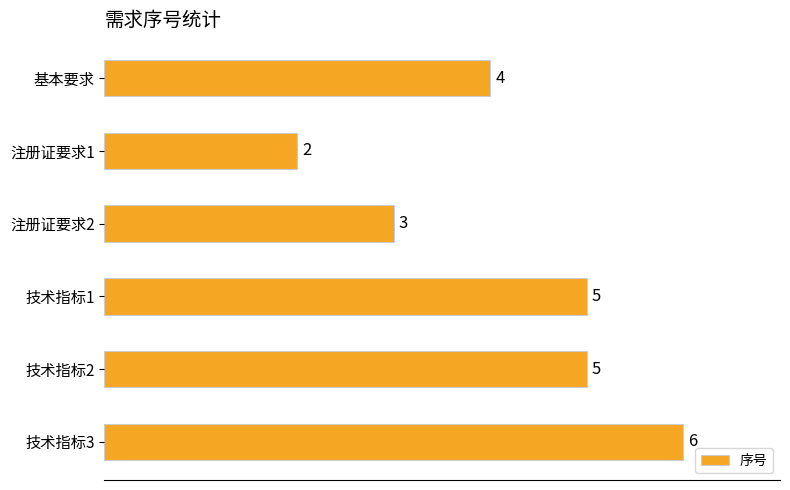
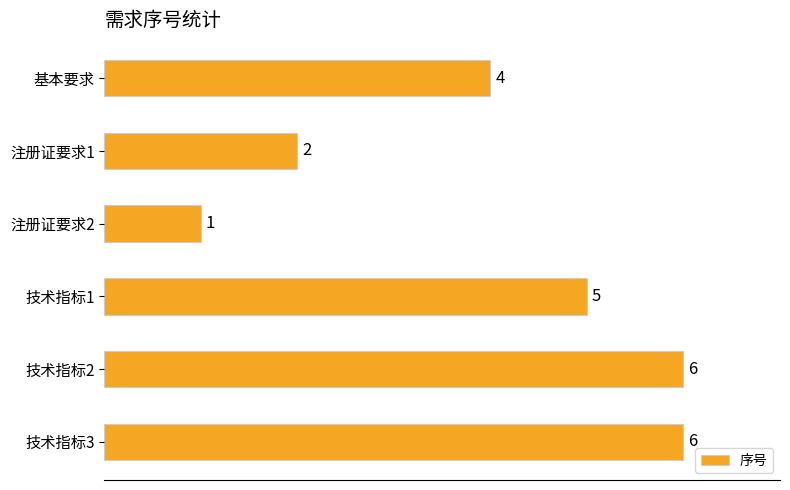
  {
    "基本要求": 4,
    "注册证要求1": 2,
-   "注册证要求2": 3,
+   "注册证要求2": 1,
    "技术指标1": 5,
-   "技术指标2": 5
+   "技术指标2": 6
  }
